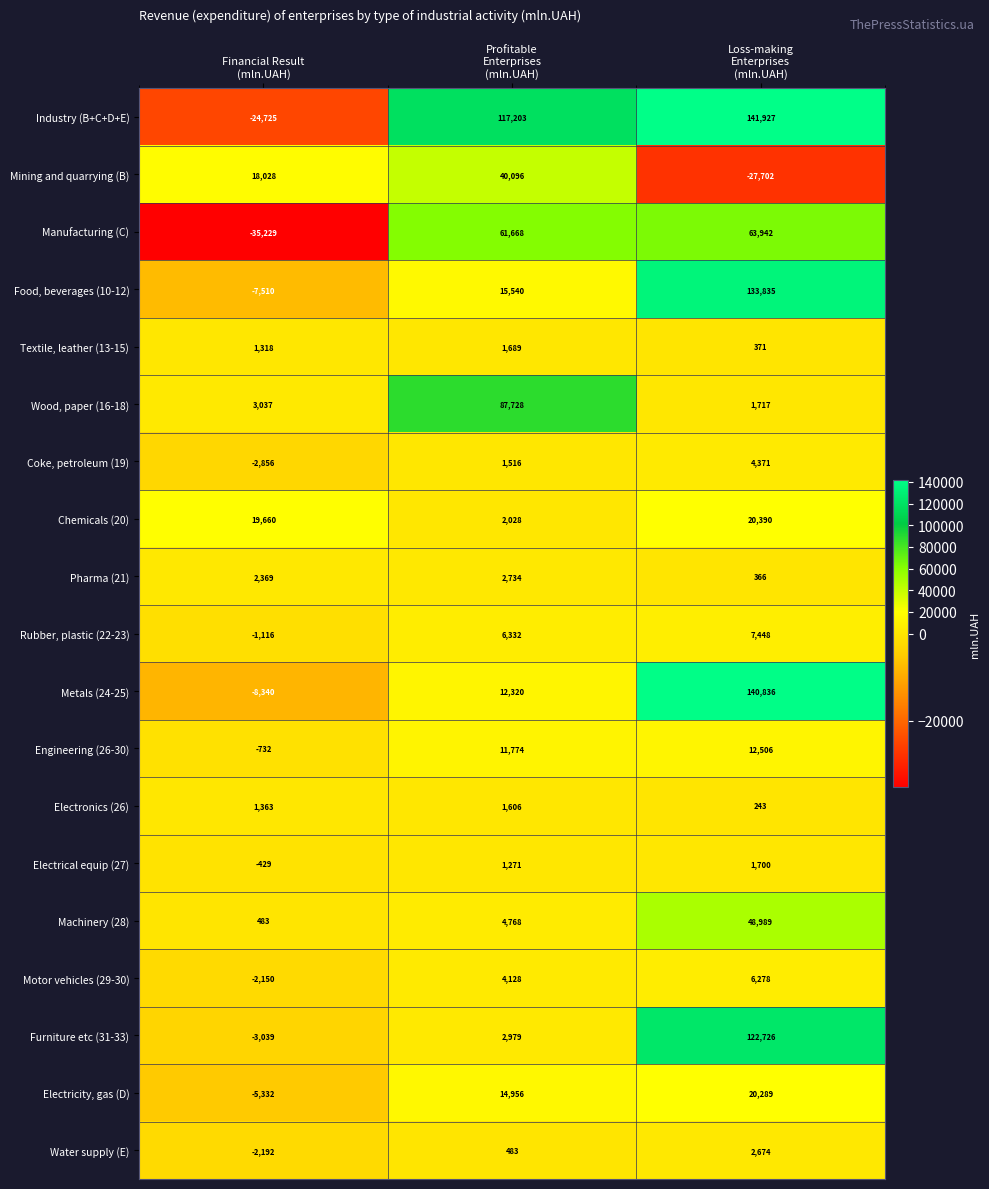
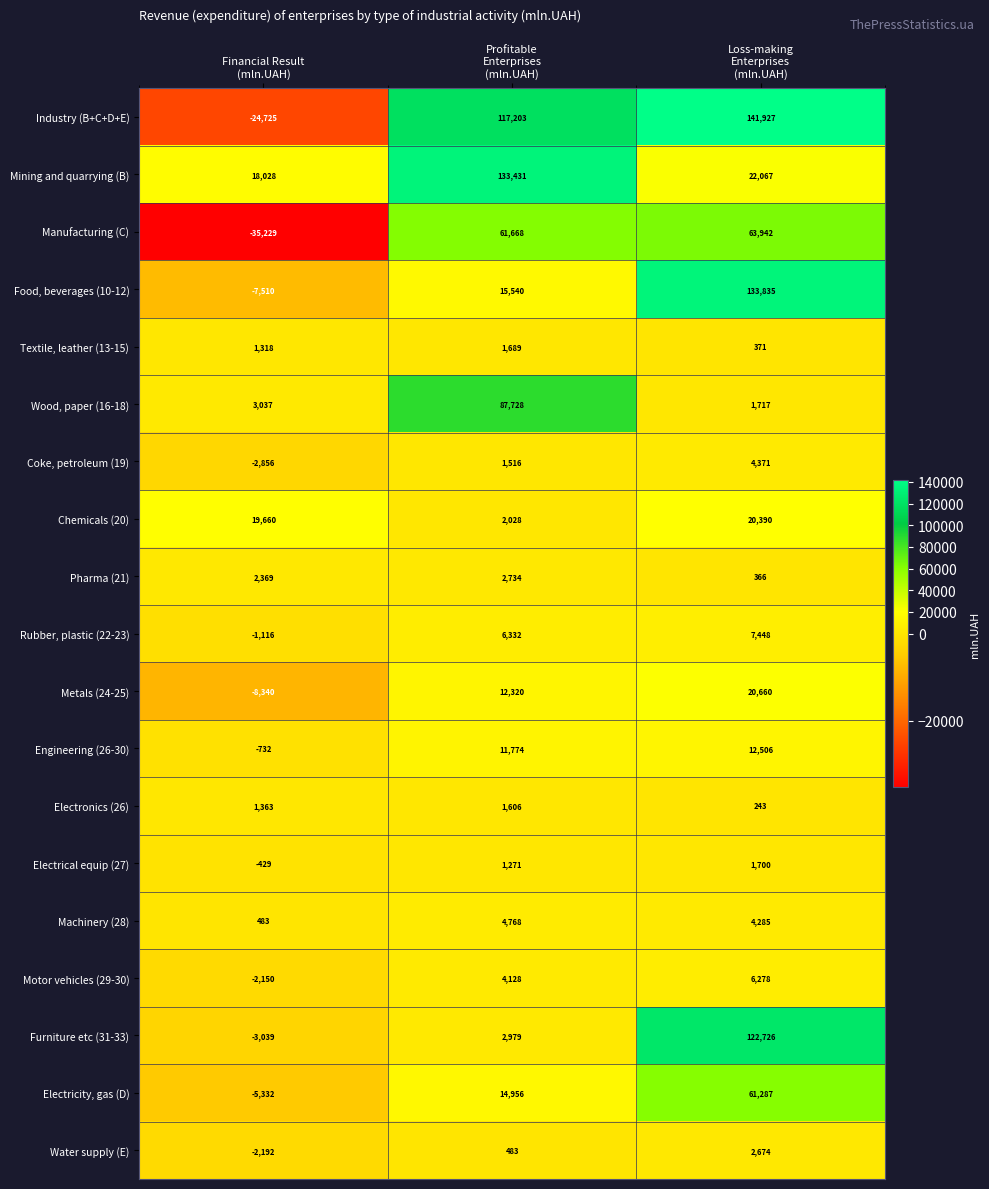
  {
    "Industry (B+C+D+E)": {
      "Financial Result (mln.UAH)": "-24,725",
      "Profitable Enterprises (mln.UAH)": "117,203",
      "Loss-making Enterprises (mln.UAH)": "141,927"
    },
    "Mining and quarrying (B)": {
      "Financial Result (mln.UAH)": "18,028",
-     "Profitable Enterprises (mln.UAH)": "40,096",
-     "Loss-making Enterprises (mln.UAH)": "-27,702"
+     "Profitable Enterprises (mln.UAH)": "133,431",
+     "Loss-making Enterprises (mln.UAH)": "22,067"
    },
    "Manufacturing (C)": {
      "Financial Result (mln.UAH)": "-35,229",
      "Profitable Enterprises (mln.UAH)": "61,668",
      "Loss-making Enterprises (mln.UAH)": "63,942"
    },
    "Food, beverages (10-12)": {
      "Financial Result (mln.UAH)": "-7,510",
      "Profitable Enterprises (mln.UAH)": "15,540",
      "Loss-making Enterprises (mln.UAH)": "133,835"
    },
    "Textile, leather (13-15)": {
      "Financial Result (mln.UAH)": "1,318",
      "Profitable Enterprises (mln.UAH)": "1,689",
      "Loss-making Enterprises (mln.UAH)": "371"
    },
    "Wood, paper (16-18)": {
      "Financial Result (mln.UAH)": "3,037",
      "Profitable Enterprises (mln.UAH)": "87,728",
      "Loss-making Enterprises (mln.UAH)": "1,717"
    },
    "Coke, petroleum (19)": {
      "Financial Result (mln.UAH)": "-2,856",
      "Profitable Enterprises (mln.UAH)": "1,516",
      "Loss-making Enterprises (mln.UAH)": "4,371"
    },
    "Chemicals (20)": {
      "Financial Result (mln.UAH)": "19,660",
      "Profitable Enterprises (mln.UAH)": "2,028",
      "Loss-making Enterprises (mln.UAH)": "20,390"
    },
    "Pharma (21)": {
      "Financial Result (mln.UAH)": "2,369",
      "Profitable Enterprises (mln.UAH)": "2,734",
      "Loss-making Enterprises (mln.UAH)": "366"
    },
    "Rubber, plastic (22-23)": {
      "Financial Result (mln.UAH)": "-1,116",
      "Profitable Enterprises (mln.UAH)": "6,332",
      "Loss-making Enterprises (mln.UAH)": "7,448"
    },
    "Metals (24-25)": {
      "Financial Result (mln.UAH)": "-8,340",
      "Profitable Enterprises (mln.UAH)": "12,320",
-     "Loss-making Enterprises (mln.UAH)": "140,836"
+     "Loss-making Enterprises (mln.UAH)": "20,660"
    },
    "Engineering (26-30)": {
      "Financial Result (mln.UAH)": "-732",
      "Profitable Enterprises (mln.UAH)": "11,774",
      "Loss-making Enterprises (mln.UAH)": "12,506"
    },
    "Electronics (26)": {
      "Financial Result (mln.UAH)": "1,363",
      "Profitable Enterprises (mln.UAH)": "1,606",
      "Loss-making Enterprises (mln.UAH)": "243"
    },
    "Electrical equip (27)": {
      "Financial Result (mln.UAH)": "-429",
      "Profitable Enterprises (mln.UAH)": "1,271",
      "Loss-making Enterprises (mln.UAH)": "1,700"
    },
    "Machinery (28)": {
      "Financial Result (mln.UAH)": "483",
      "Profitable Enterprises (mln.UAH)": "4,768",
-     "Loss-making Enterprises (mln.UAH)": "48,989"
+     "Loss-making Enterprises (mln.UAH)": "4,285"
    },
    "Motor vehicles (29-30)": {
      "Financial Result (mln.UAH)": "-2,150",
      "Profitable Enterprises (mln.UAH)": "4,128",
      "Loss-making Enterprises (mln.UAH)": "6,278"
    },
    "Furniture etc (31-33)": {
      "Financial Result (mln.UAH)": "-3,039",
      "Profitable Enterprises (mln.UAH)": "2,979",
      "Loss-making Enterprises (mln.UAH)": "122,726"
    },
    "Electricity, gas (D)": {
      "Financial Result (mln.UAH)": "-5,332",
      "Profitable Enterprises (mln.UAH)": "14,956",
-     "Loss-making Enterprises (mln.UAH)": "20,289"
+     "Loss-making Enterprises (mln.UAH)": "61,287"
    },
    "Water supply (E)": {
      "Financial Result (mln.UAH)": "-2,192",
      "Profitable Enterprises (mln.UAH)": "483",
      "Loss-making Enterprises (mln.UAH)": "2,674"
    }
  }
